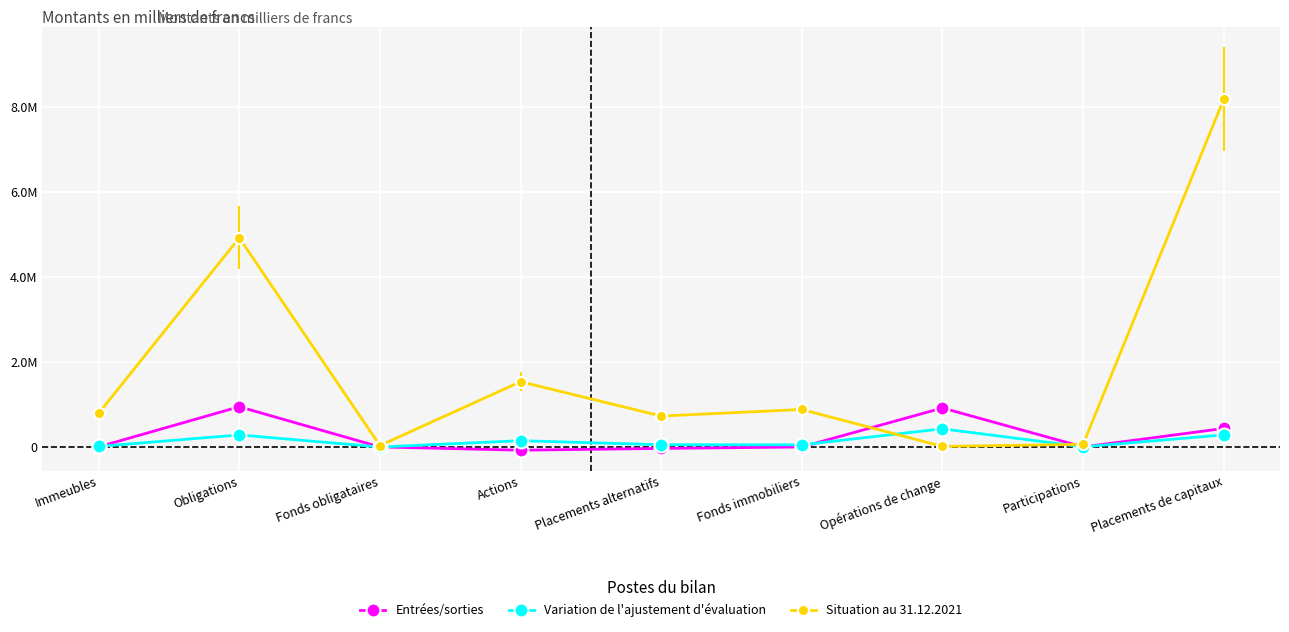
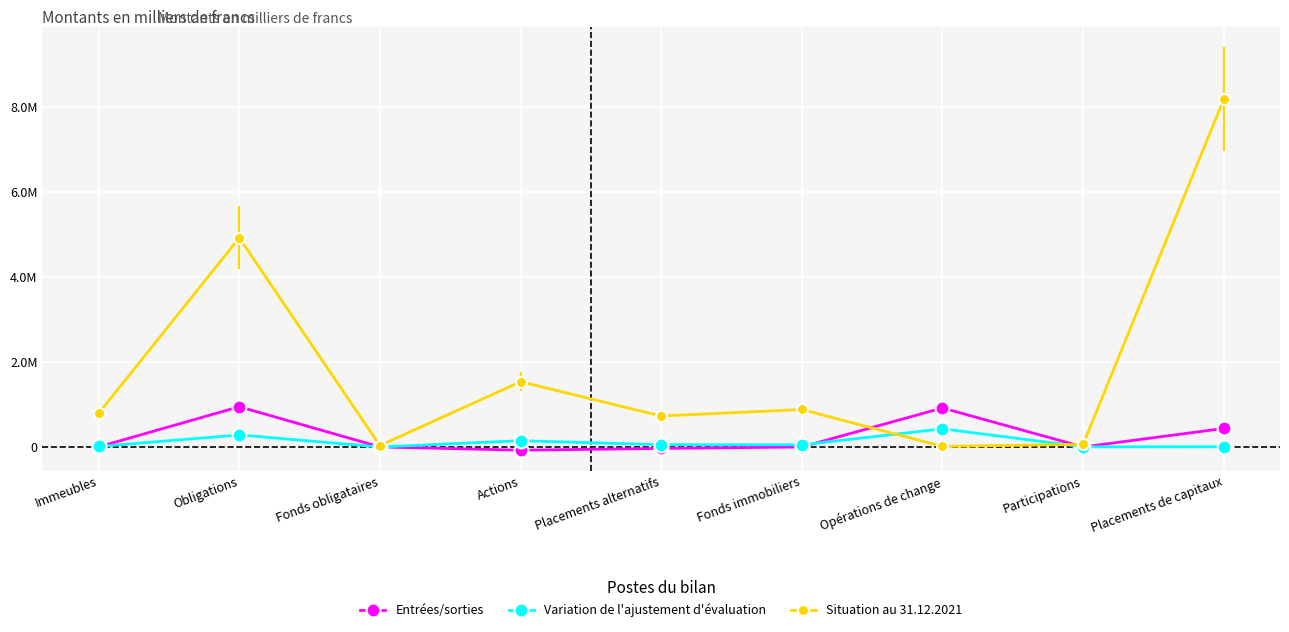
  {
    "Entrées/sorties": {
      "Obligations": 900000,
      "Actions": -100000,
      "Placements alternatifs": 0,
      "Opérations de change": 900000,
      "Placements de capitaux": 400000
    },
    "Variation de l'ajustement d'évaluation": {
      "Obligations": 300000,
      "Actions": 100000,
      "Placements alternatifs": 100000,
      "Opérations de change": 400000,
-     "Placements de capitaux": 300000
+     "Placements de capitaux": 0
    },
    "Situation au 31.12.2021": {
      "Immeubles": 800000,
      "Obligations": 4900000,
      "Actions": 1500000,
      "Placements alternatifs": 700000,
      "Fonds immobiliers": 900000,
      "Opérations de change": 0,
      "Placements de capitaux": 8200000
    }
  }
